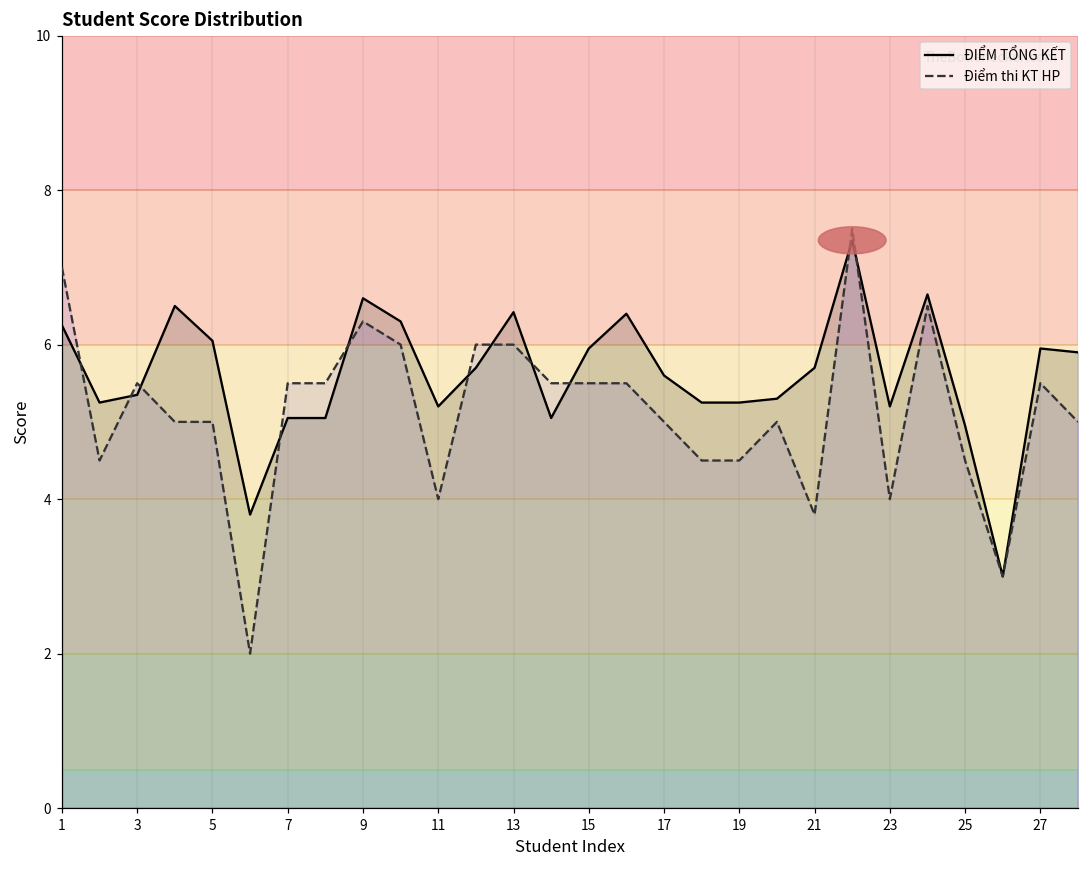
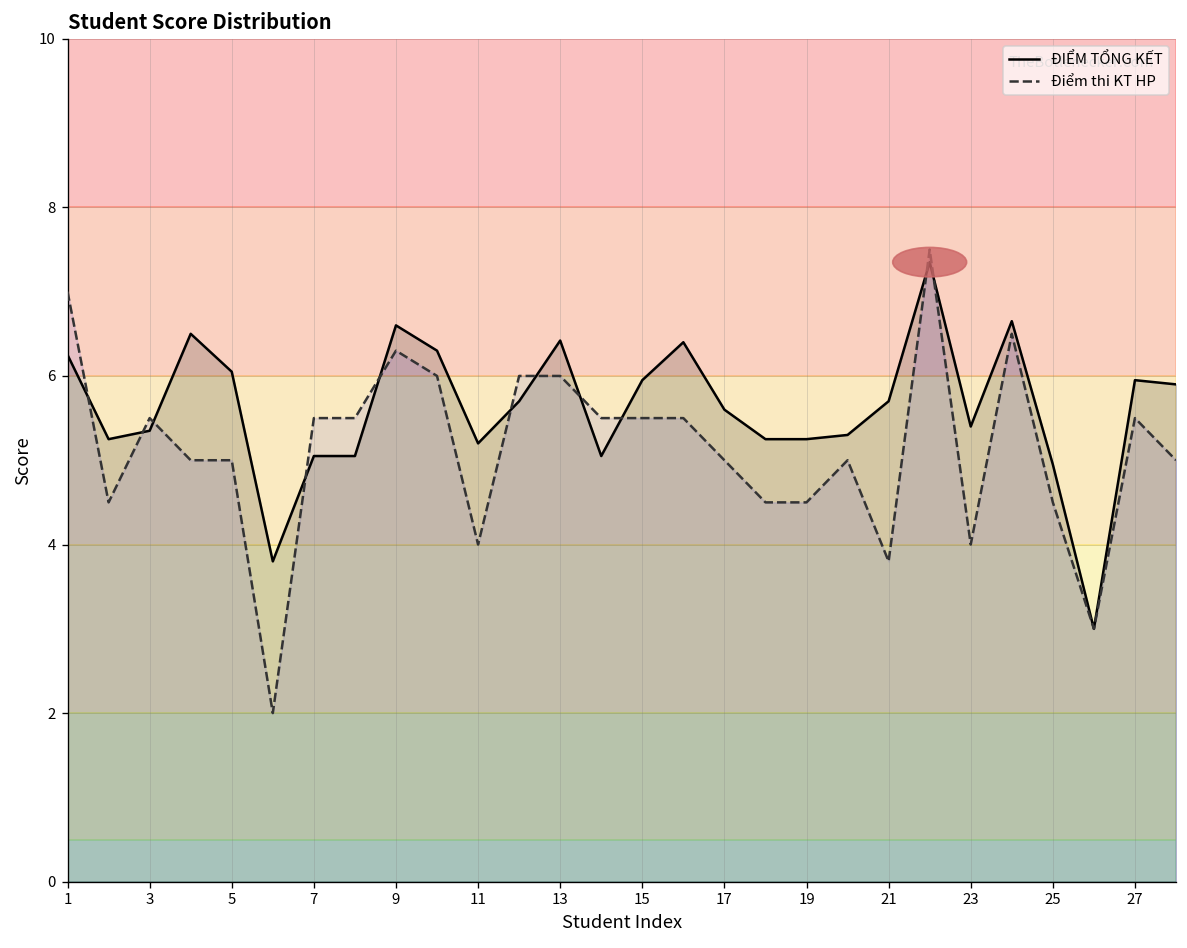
  {
    "ĐIỂM TỔNG KẾT": {
      "1": 6.3,
      "3": 5.4,
      "5": 6.1,
      "7": 5.1,
      "9": 6.6,
      "11": 5.2,
      "13": 6.4,
      "15": 6.0,
      "17": 5.6,
      "19": 5.3,
      "21": 5.7,
-     "23": 5.2,
+     "23": 5.4,
      "25": 5.0,
      "27": 6.0
    },
    "Điểm thi KT HP": {
      "1": 7.0,
      "3": 5.5,
      "5": 5.0,
      "7": 5.5,
      "9": 6.3,
      "11": 4.0,
      "13": 6.0,
      "15": 5.5,
      "17": 5.0,
      "19": 4.5,
      "21": 3.8,
      "23": 4.0,
      "25": 4.5,
      "27": 5.5
    }
  }
